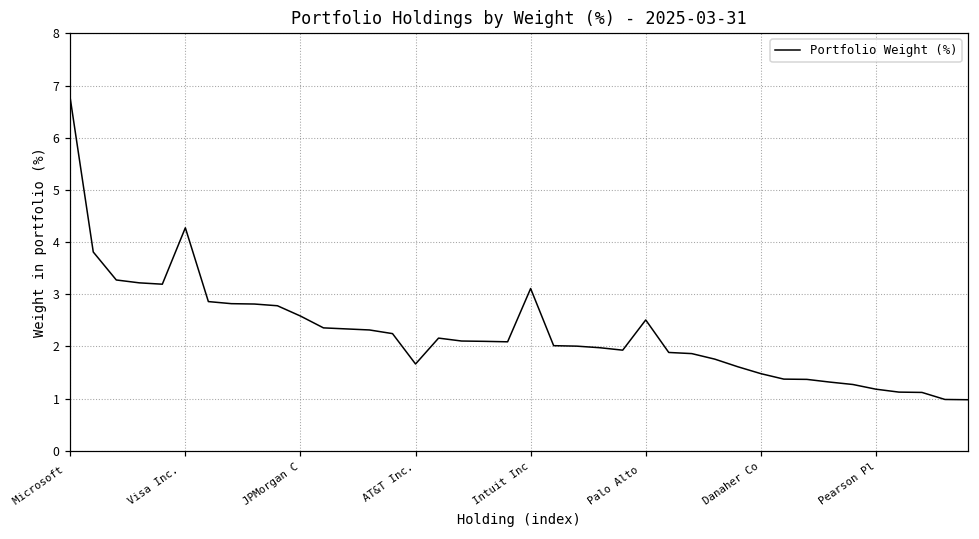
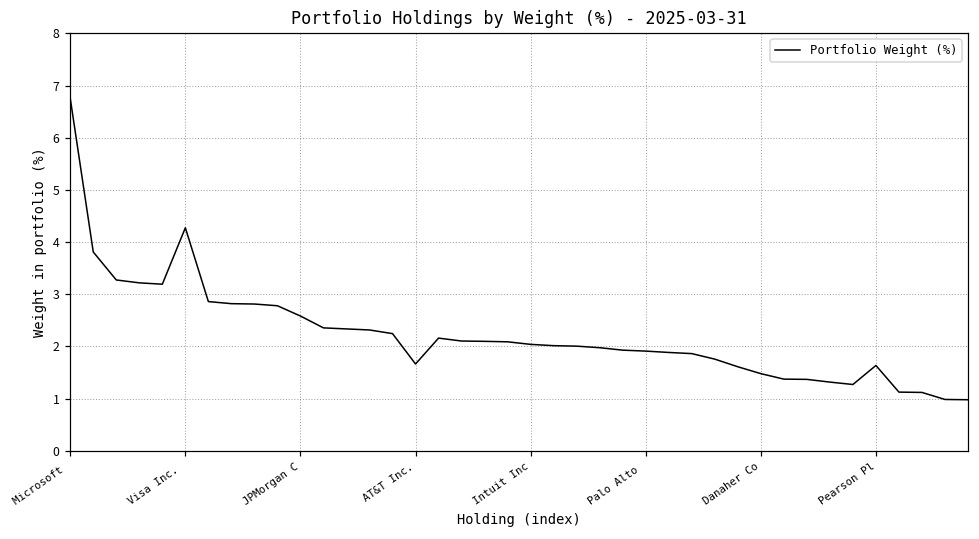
  {
    "Microsoft": 6.8,
    "Visa Inc.": 4.3,
    "JPMorgan C": 2.6,
    "AT&T Inc.": 1.7,
-   "Intuit Inc": 3.1,
-   "Palo Alto": 2.5,
+   "Intuit Inc": 2.0,
+   "Palo Alto": 1.9,
    "Danaher Co": 1.5,
-   "Pearson Pl": 1.2
+   "Pearson Pl": 1.6
  }
